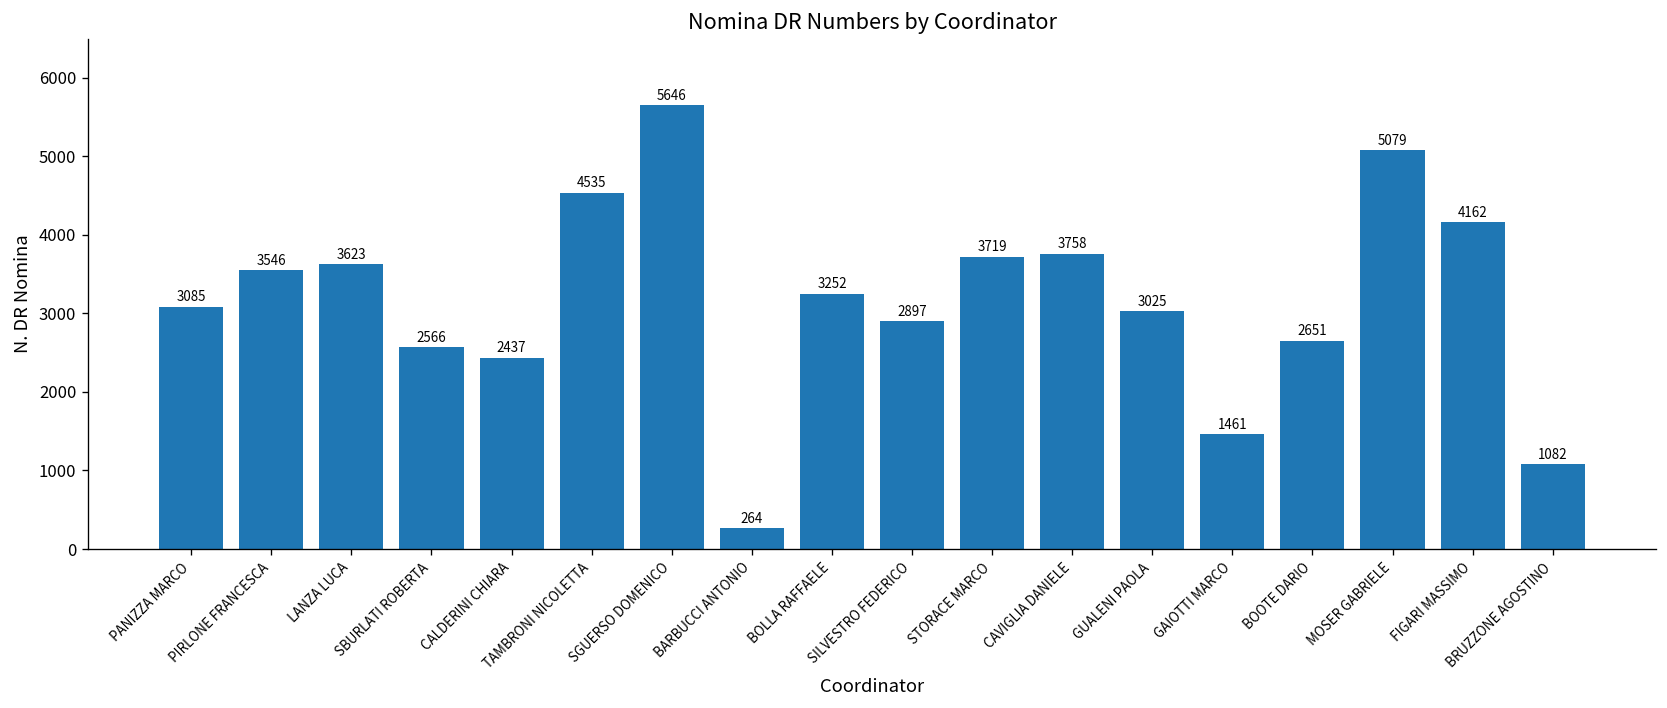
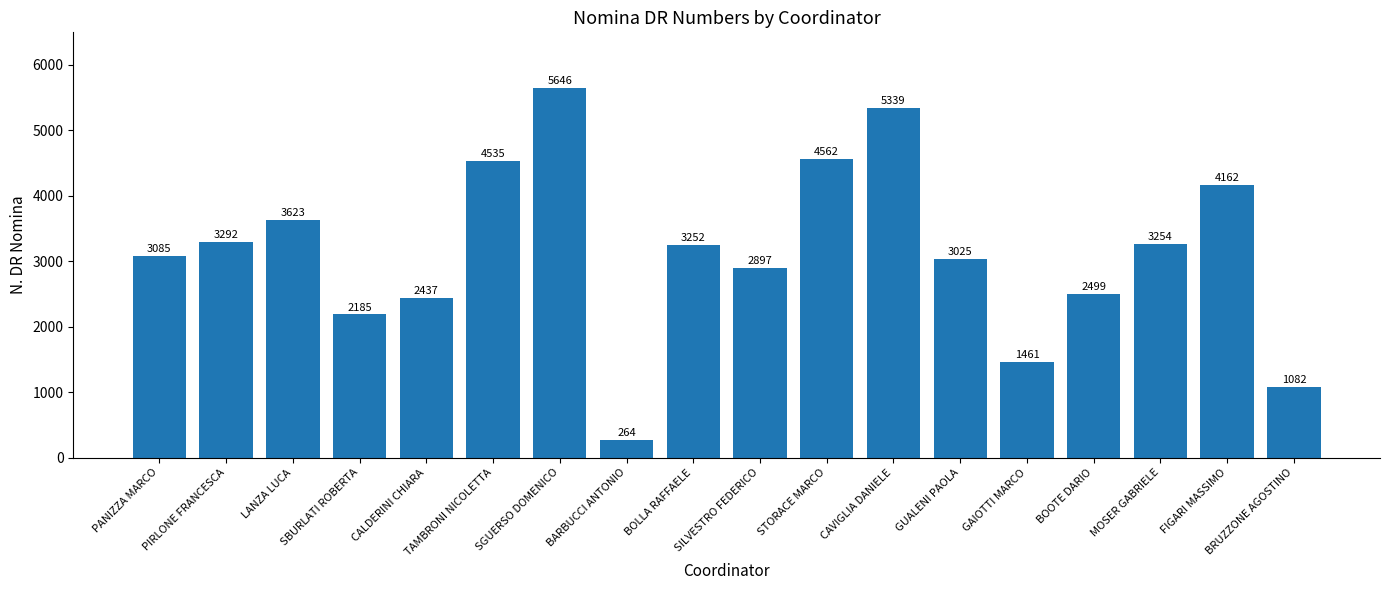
  {
    "PANIZZA MARCO": 3085,
-   "PIRLONE FRANCESCA": 3546,
+   "PIRLONE FRANCESCA": 3292,
    "LANZA LUCA": 3623,
-   "SBURLATI ROBERTA": 2566,
+   "SBURLATI ROBERTA": 2185,
    "CALDERINI CHIARA": 2437,
    "TAMBRONI NICOLETTA": 4535,
    "SGUERSO DOMENICO": 5646,
    "BARBUCCI ANTONIO": 264,
    "BOLLA RAFFAELE": 3252,
    "SILVESTRO FEDERICO": 2897,
-   "STORACE MARCO": 3719,
-   "CAVIGLIA DANIELE": 3758,
+   "STORACE MARCO": 4562,
+   "CAVIGLIA DANIELE": 5339,
    "GUALENI PAOLA": 3025,
    "GAIOTTI MARCO": 1461,
-   "BOOTE DARIO": 2651,
-   "MOSER GABRIELE": 5079,
+   "BOOTE DARIO": 2499,
+   "MOSER GABRIELE": 3254,
    "FIGARI MASSIMO": 4162,
    "BRUZZONE AGOSTINO": 1082
  }
